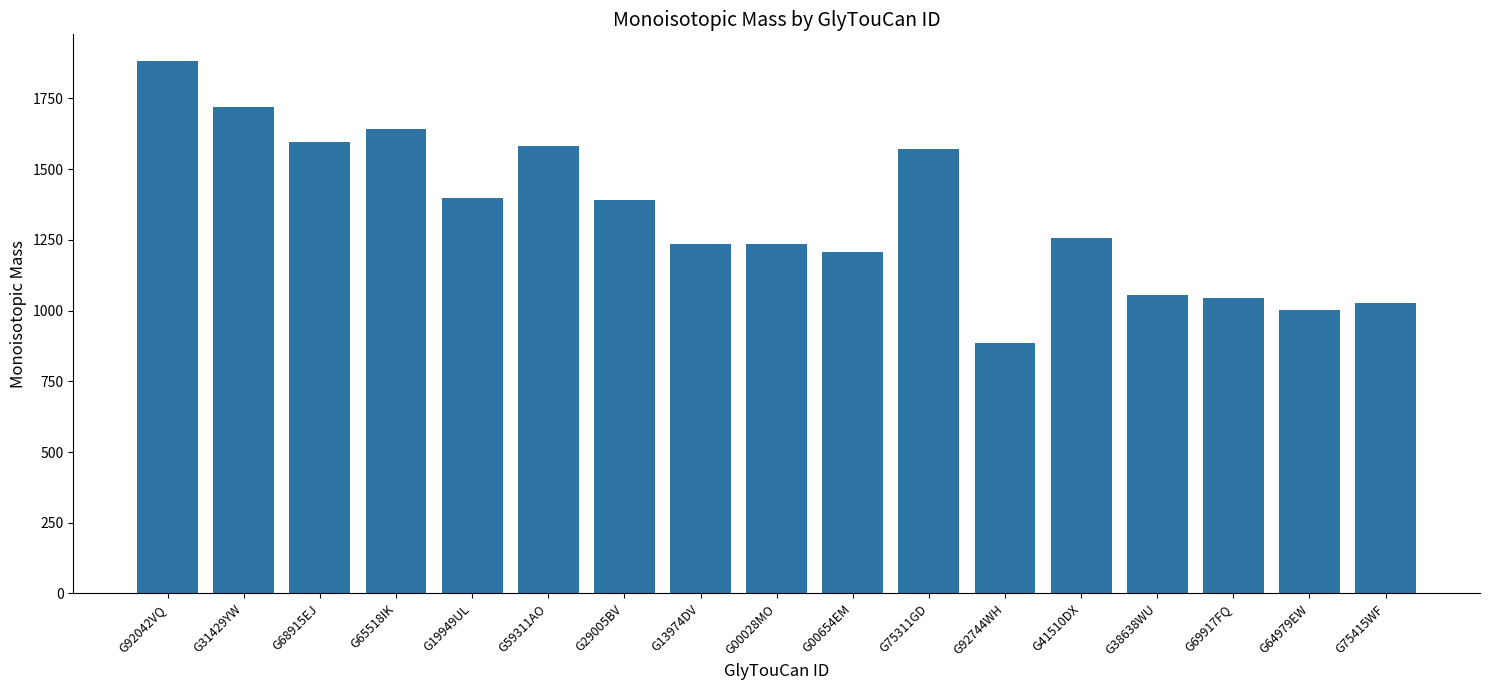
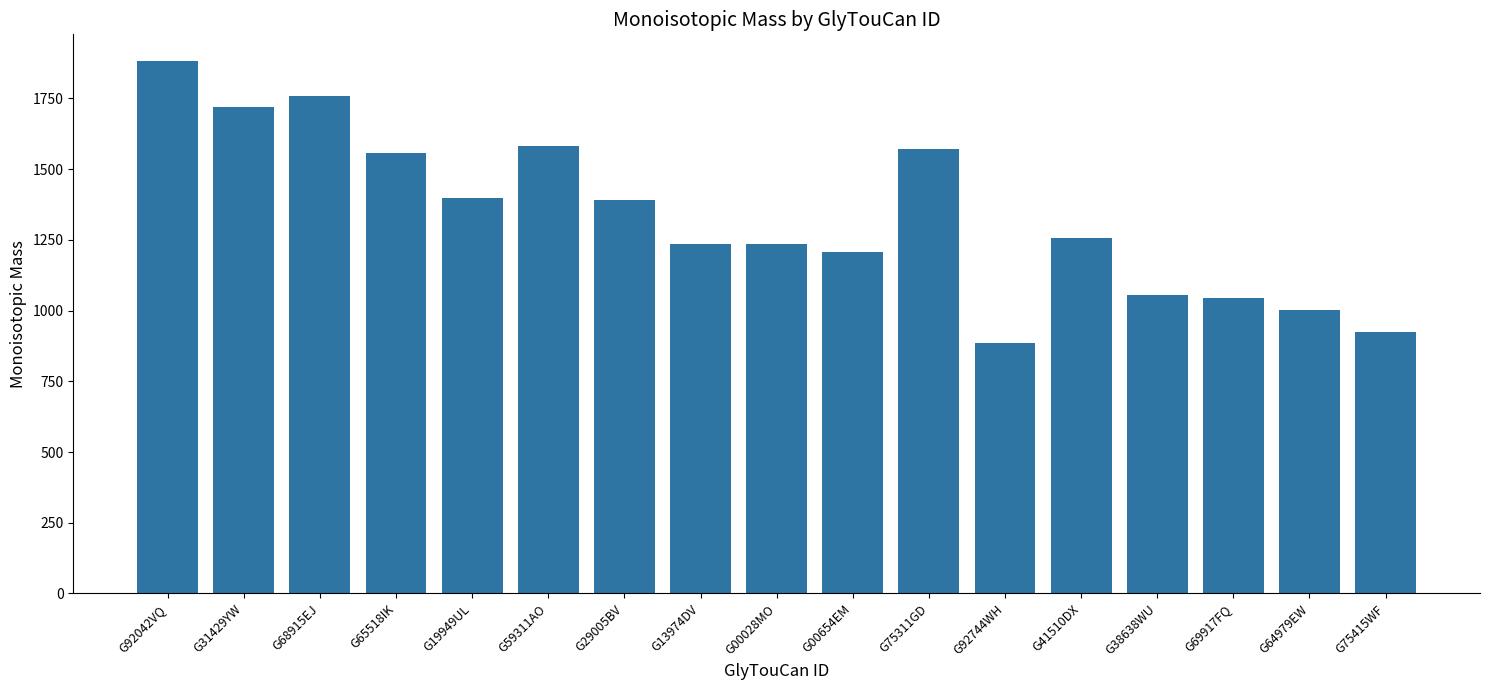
  {
    "G92042VQ": 1880,
    "G31429YW": 1720,
-   "G68915EJ": 1590,
-   "G65518IK": 1640,
+   "G68915EJ": 1760,
+   "G65518IK": 1560,
    "G19949UL": 1400,
    "G59311AO": 1580,
    "G29005BV": 1390,
    "G13974DV": 1240,
    "G00028MO": 1230,
    "G00654EM": 1210,
    "G75311GD": 1570,
    "G92744WH": 880,
    "G41510DX": 1260,
    "G38638WU": 1060,
    "G69917FQ": 1040,
    "G64979EW": 1000,
-   "G75415WF": 1030
+   "G75415WF": 920
  }
